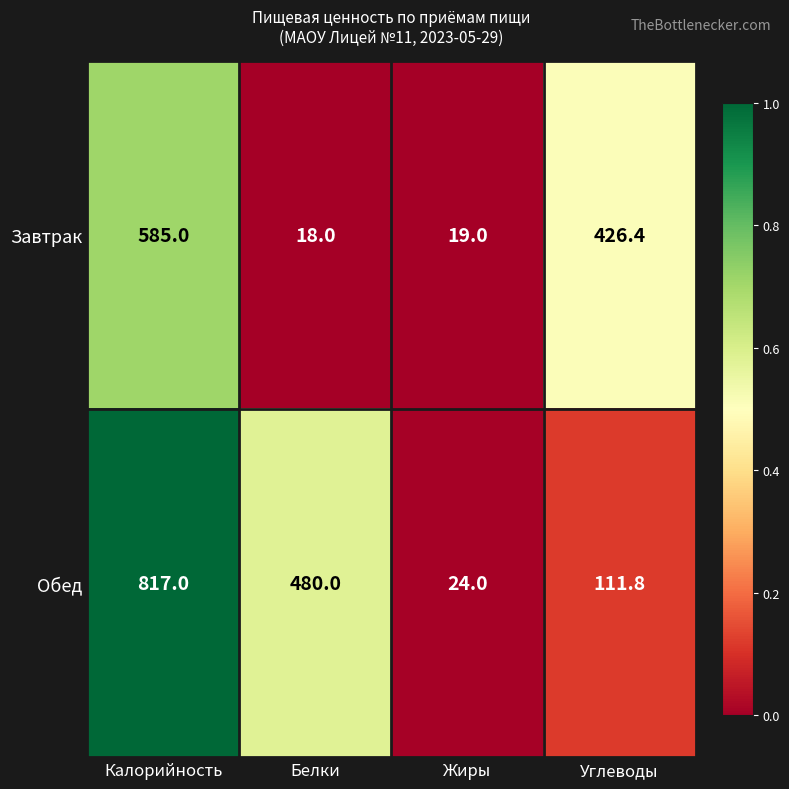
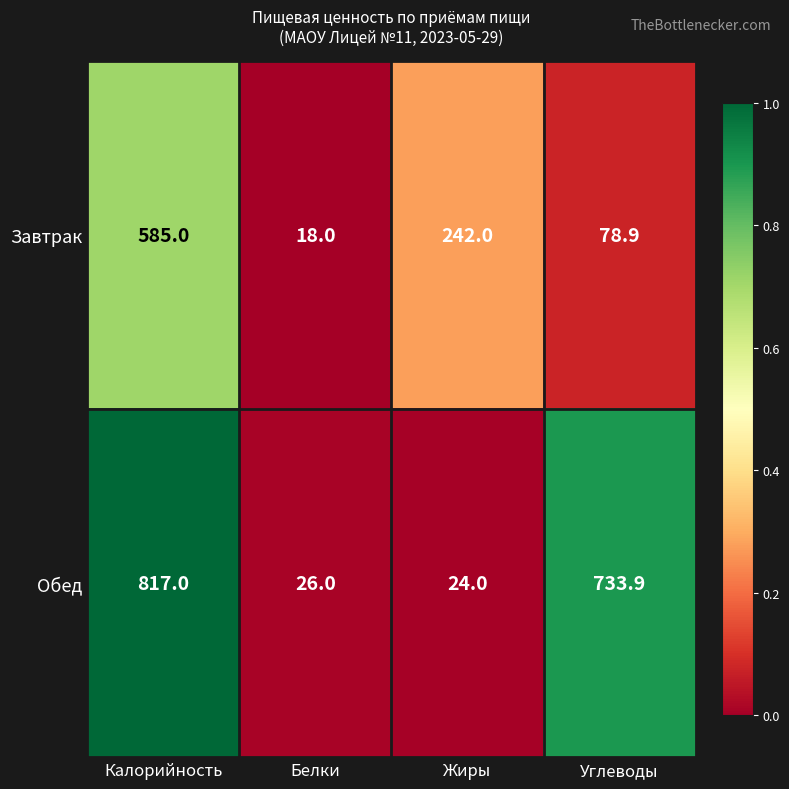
  {
    "Завтрак": {
      "Калорийность": 585.0,
      "Белки": 18.0,
-     "Жиры": 19.0,
-     "Углеводы": 426.4
+     "Жиры": 242.0,
+     "Углеводы": 78.9
    },
    "Обед": {
      "Калорийность": 817.0,
-     "Белки": 480.0,
+     "Белки": 26.0,
      "Жиры": 24.0,
-     "Углеводы": 111.8
+     "Углеводы": 733.9
    }
  }
